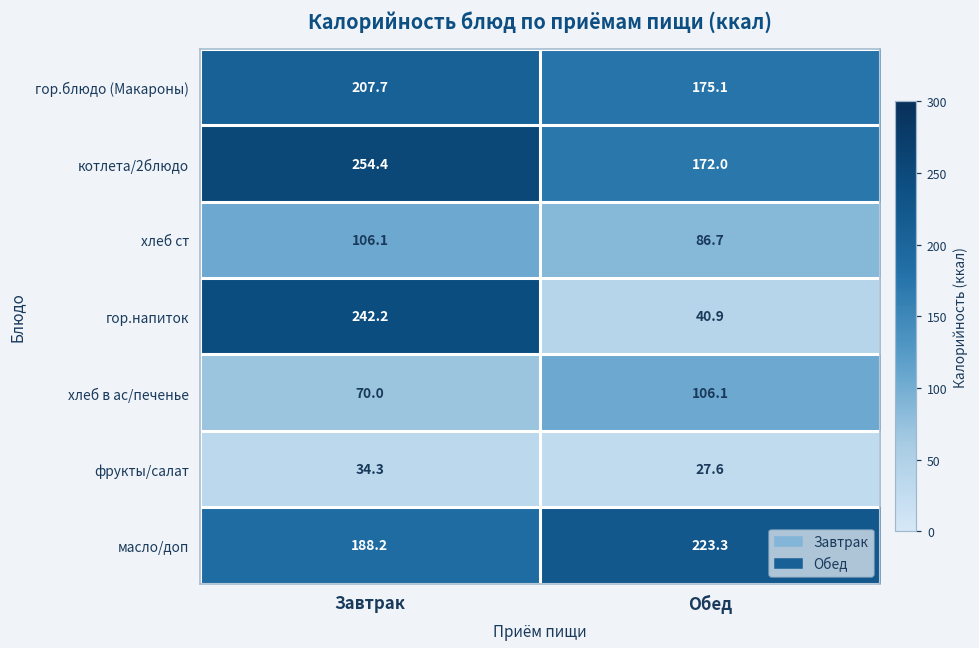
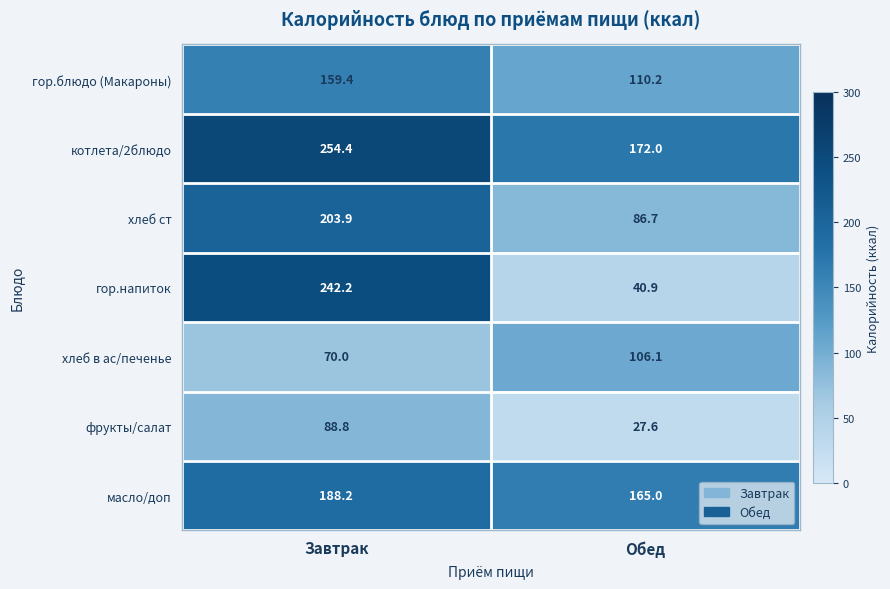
  {
    "гор.блюдо (Макароны)": {
-     "Завтрак": 207.7,
-     "Обед": 175.1
+     "Завтрак": 159.4,
+     "Обед": 110.2
    },
    "котлета/2блюдо": {
      "Завтрак": 254.4,
      "Обед": 172.0
    },
    "хлеб ст": {
-     "Завтрак": 106.1,
+     "Завтрак": 203.9,
      "Обед": 86.7
    },
    "гор.напиток": {
      "Завтрак": 242.2,
      "Обед": 40.9
    },
    "хлеб в ас/печенье": {
      "Завтрак": 70.0,
      "Обед": 106.1
    },
    "фрукты/салат": {
-     "Завтрак": 34.3,
+     "Завтрак": 88.8,
      "Обед": 27.6
    },
    "масло/доп": {
      "Завтрак": 188.2,
-     "Обед": 223.3
+     "Обед": 165.0
    }
  }
